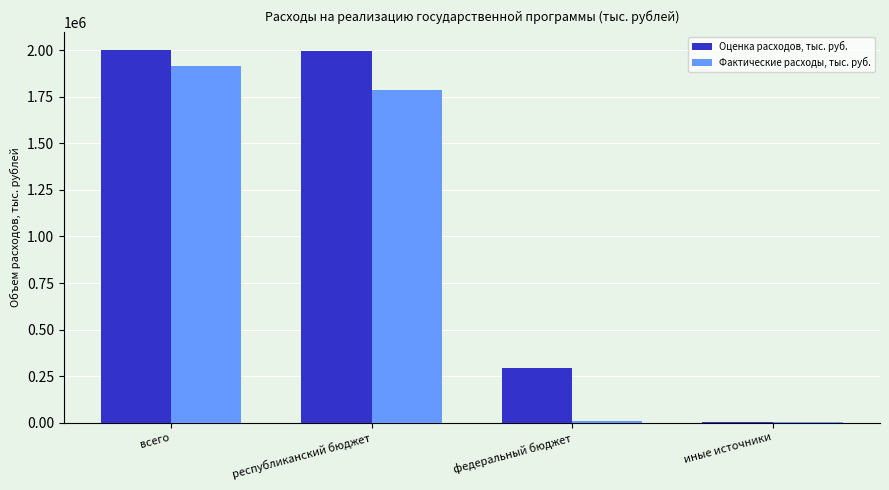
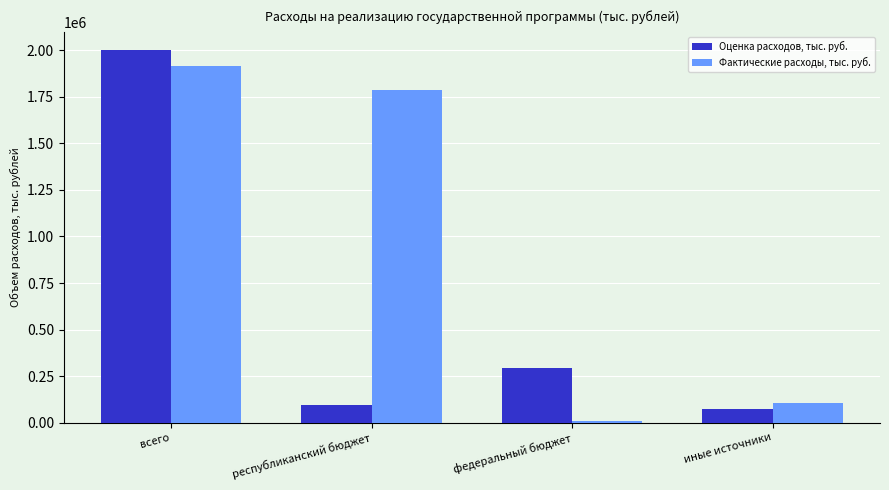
  {
    "Оценка расходов, тыс. руб.": {
      "всего": 2000000,
-     "республиканский бюджет": 2000000,
+     "республиканский бюджет": 100000,
      "федеральный бюджет": 290000,
-     "иные источники": 0
+     "иные источники": 70000
    },
    "Фактические расходы, тыс. руб.": {
      "всего": 1920000,
      "республиканский бюджет": 1790000,
-     "иные источники": 0
+     "иные источники": 110000
    }
  }
